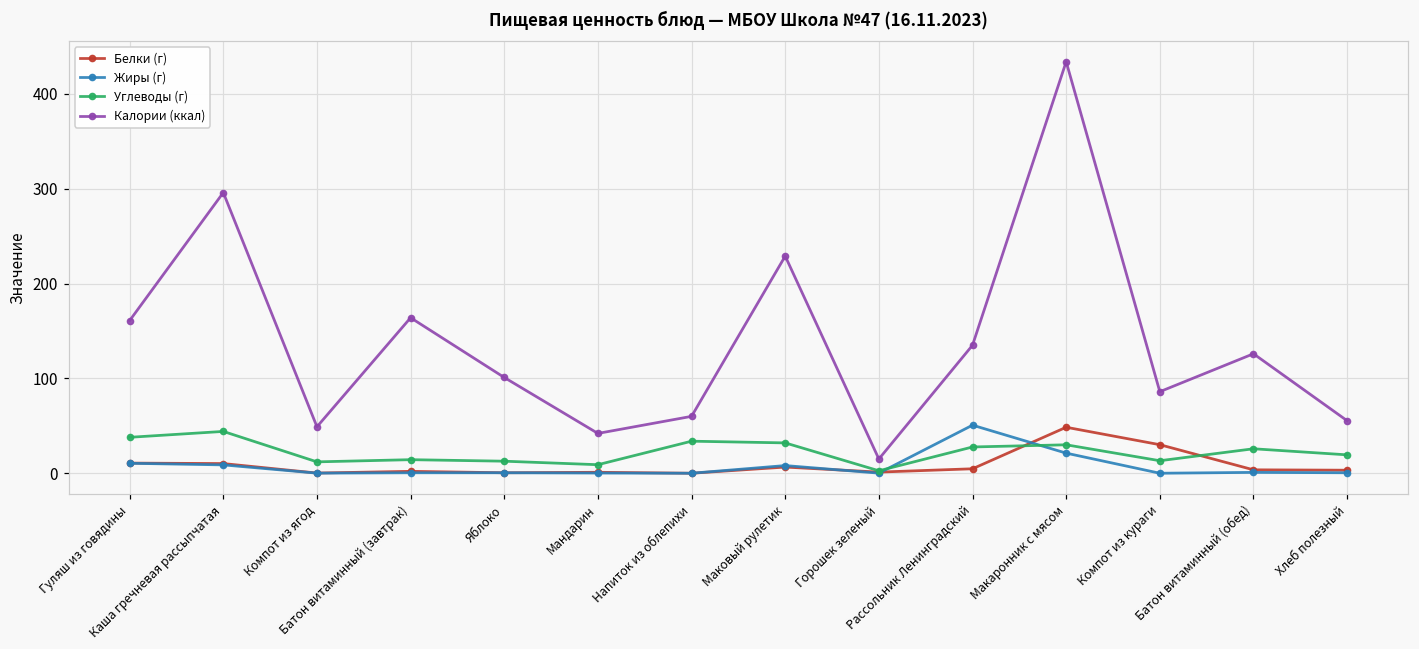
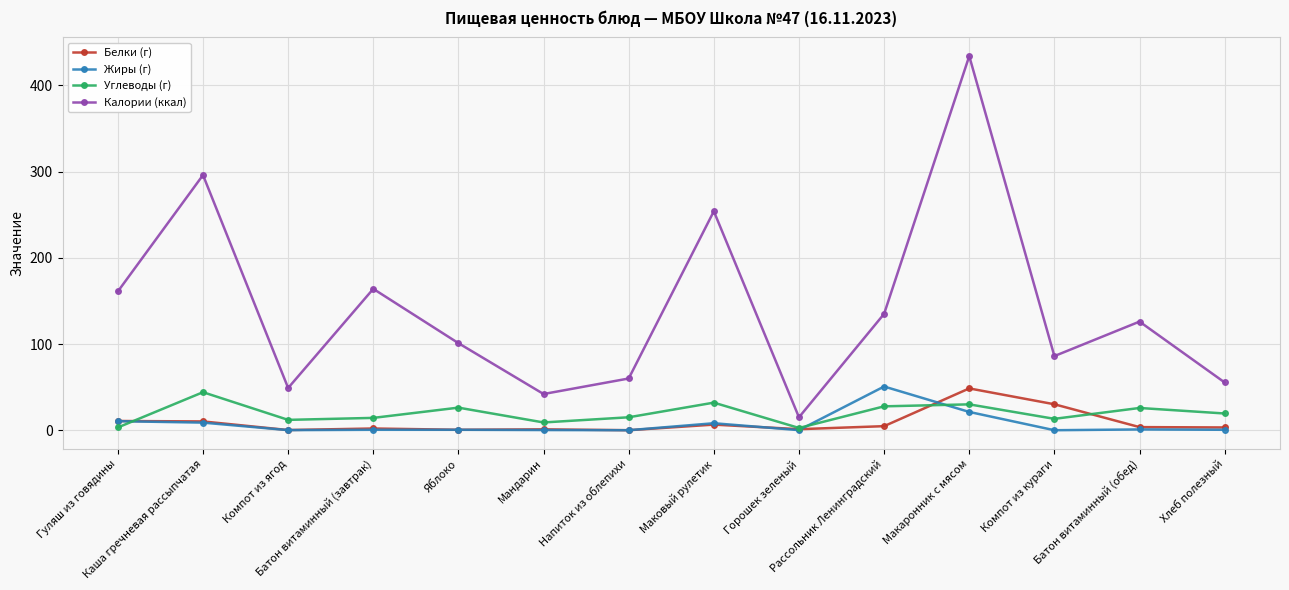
  {
    "Белки (г)": {
      "Рассольник Ленинградский": 0,
      "Макаронник с мясом": 50,
      "Компот из кураги": 30
    },
    "Жиры (г)": {
      "Рассольник Ленинградский": 50,
      "Макаронник с мясом": 20,
      "Компот из кураги": 0
    },
    "Углеводы (г)": {
-     "Гуляш из говядины": 40,
+     "Гуляш из говядины": 0,
      "Каша гречневая рассыпчатая": 40,
      "Компот из ягод": 10,
      "Батон витаминный (завтрак)": 10,
-     "Яблоко": 10,
+     "Яблоко": 30,
      "Мандарин": 10,
-     "Напиток из облепихи": 30,
+     "Напиток из облепихи": 20,
      "Маковый рулетик": 30,
      "Рассольник Ленинградский": 30,
      "Макаронник с мясом": 30,
      "Компот из кураги": 10,
      "Батон витаминный (обед)": 30,
      "Хлеб полезный": 20
    },
    "Калории (ккал)": {
      "Гуляш из говядины": 160,
      "Каша гречневая рассыпчатая": 300,
      "Компот из ягод": 50,
      "Батон витаминный (завтрак)": 160,
      "Яблоко": 100,
      "Мандарин": 40,
      "Напиток из облепихи": 60,
-     "Маковый рулетик": 230,
+     "Маковый рулетик": 250,
      "Горошек зеленый": 20,
      "Рассольник Ленинградский": 140,
      "Макаронник с мясом": 430,
      "Компот из кураги": 90,
      "Батон витаминный (обед)": 130,
      "Хлеб полезный": 60
    }
  }
